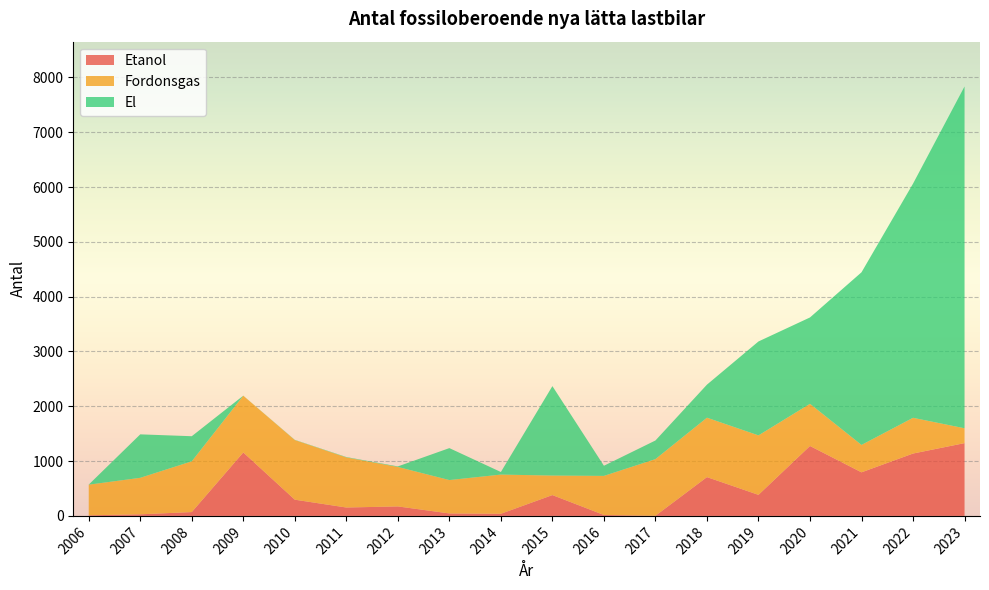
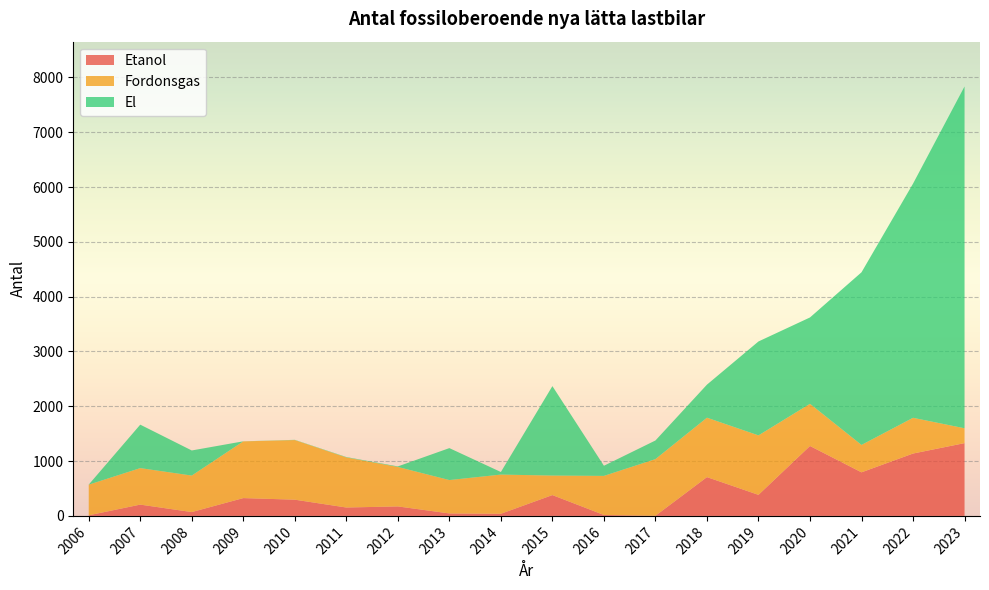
  {
    "Etanol": {
-     "2007": 0,
+     "2007": 200,
      "2008": 100,
-     "2009": 1200,
+     "2009": 300,
      "2010": 300,
      "2011": 200,
      "2012": 200,
      "2015": 400,
      "2018": 700,
      "2019": 400,
      "2020": 1300,
      "2021": 800,
      "2022": 1100,
      "2023": 1300
    },
    "Fordonsgas": {
      "2007": 700,
-     "2008": 900,
+     "2008": 700,
      "2013": 600,
      "2014": 700,
      "2015": 400,
      "2016": 700,
      "2017": 1000,
      "2018": 1100,
      "2019": 1100,
      "2020": 800,
      "2021": 500,
      "2022": 700,
      "2023": 300
    },
    "El": {
      "2007": 800,
      "2008": 500,
      "2013": 600,
      "2014": 0,
      "2015": 1600,
      "2016": 200,
      "2017": 300,
      "2018": 600,
      "2019": 1700,
      "2020": 1600,
      "2021": 3200,
      "2022": 4300,
      "2023": 6200
    }
  }
